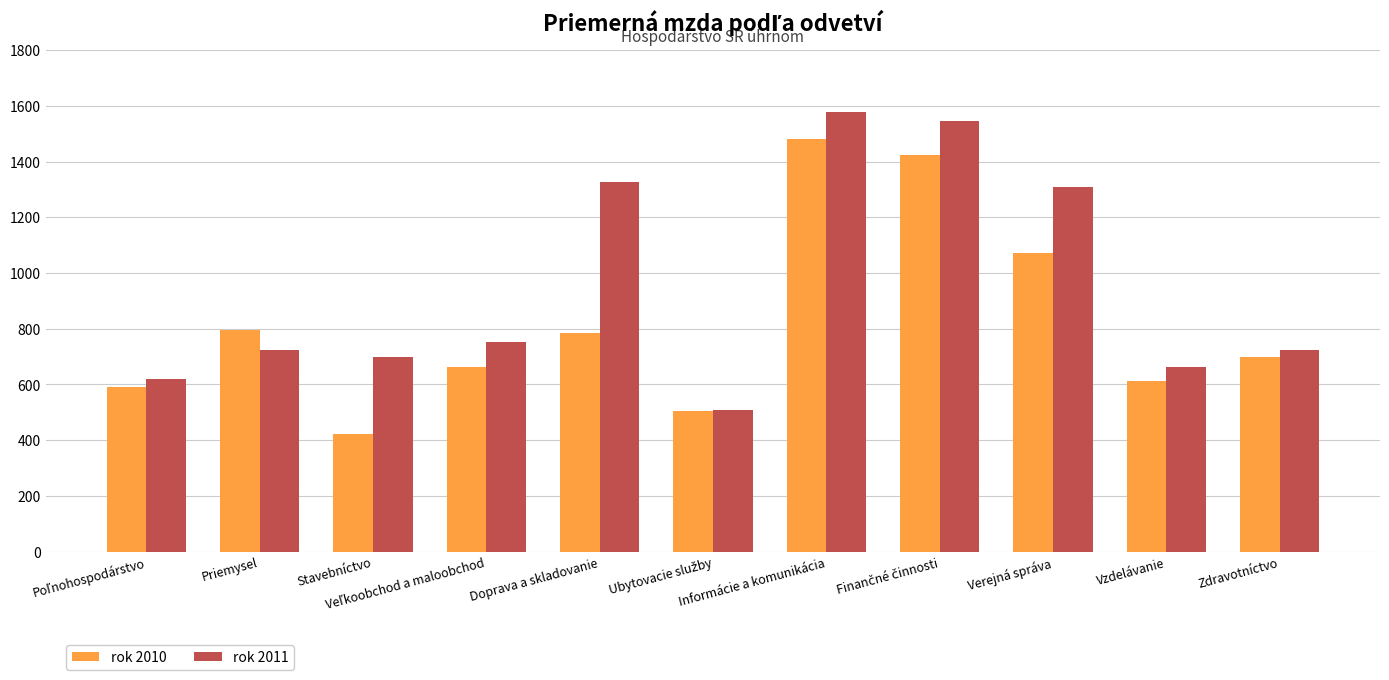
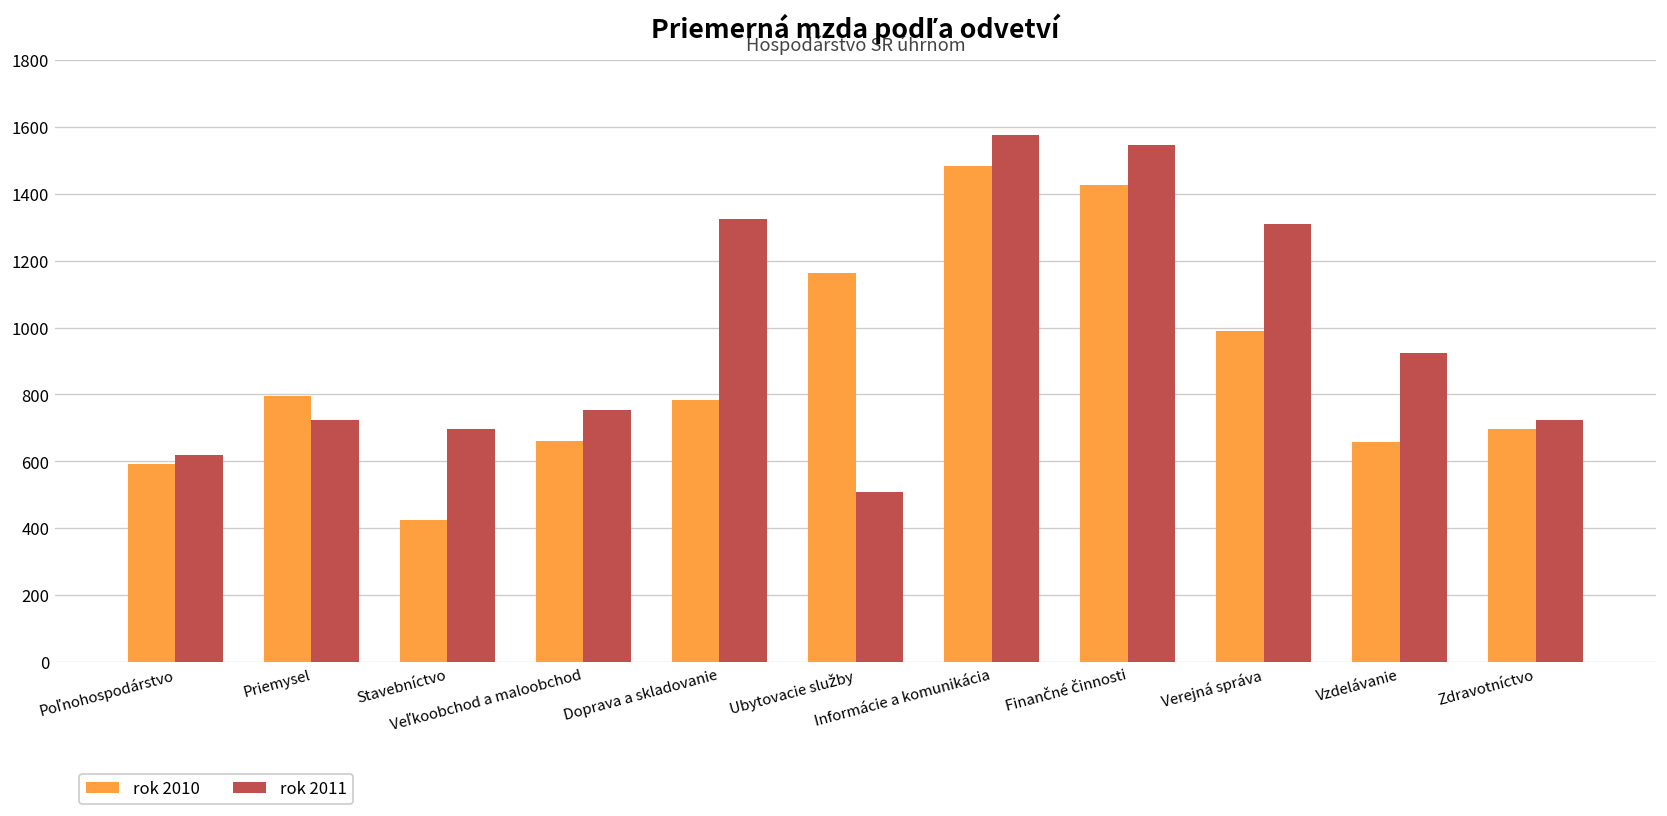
  {
    "rok 2010": {
      "Poľnohospodárstvo": 590,
      "Priemysel": 800,
      "Stavebníctvo": 420,
      "Veľkoobchod a maloobchod": 660,
      "Doprava a skladovanie": 780,
-     "Ubytovacie služby": 500,
+     "Ubytovacie služby": 1160,
      "Informácie a komunikácia": 1480,
      "Finančné činnosti": 1430,
-     "Verejná správa": 1070,
-     "Vzdelávanie": 610,
+     "Verejná správa": 990,
+     "Vzdelávanie": 660,
      "Zdravotníctvo": 700
    },
    "rok 2011": {
      "Poľnohospodárstvo": 620,
      "Priemysel": 720,
      "Stavebníctvo": 700,
      "Veľkoobchod a maloobchod": 750,
      "Doprava a skladovanie": 1330,
      "Ubytovacie služby": 510,
      "Informácie a komunikácia": 1580,
      "Finančné činnosti": 1550,
      "Verejná správa": 1310,
-     "Vzdelávanie": 660,
+     "Vzdelávanie": 920,
      "Zdravotníctvo": 720
    }
  }
